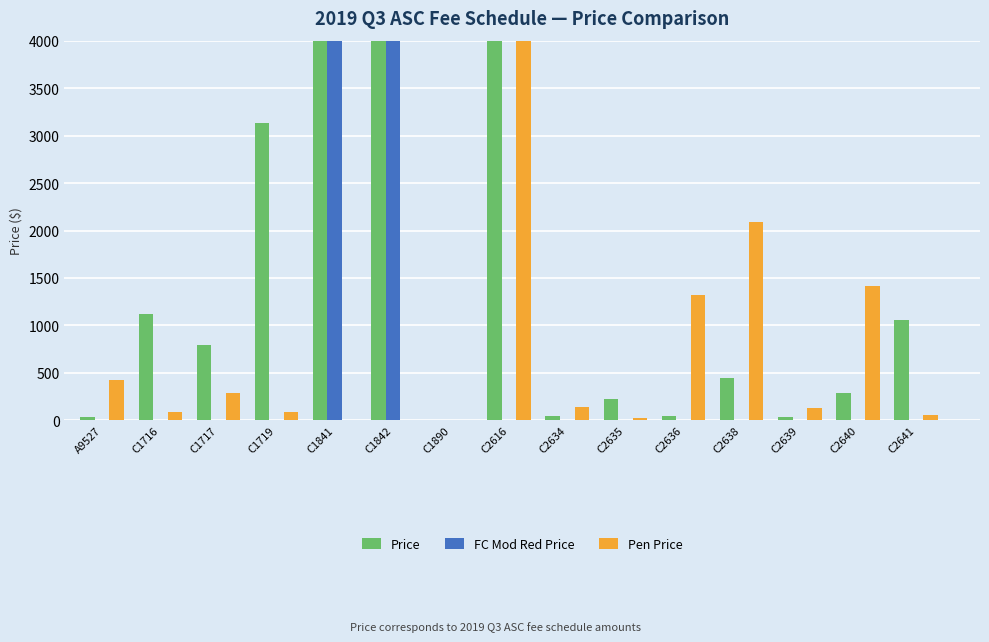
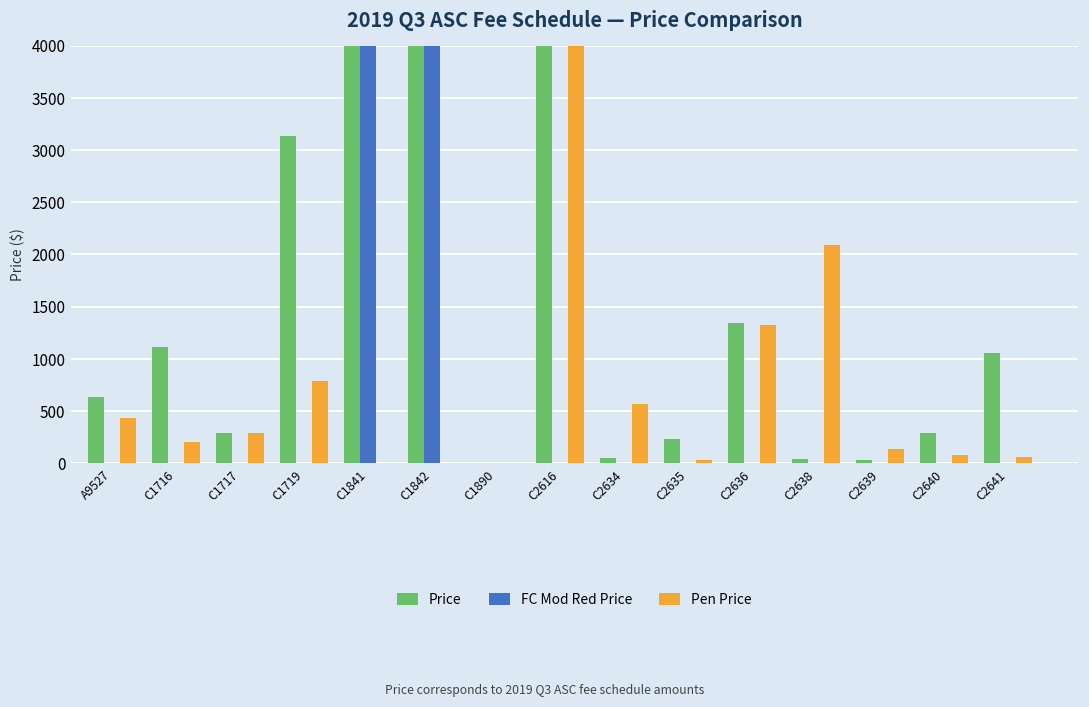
  {
    "Price": {
-     "A9527": 0,
+     "A9527": 600,
      "C1716": 1100,
-     "C1717": 800,
+     "C1717": 300,
      "C1719": 3100,
      "C1841": 4000,
      "C1842": 4000,
      "C2616": 4000,
      "C2634": 0,
      "C2635": 200,
-     "C2636": 0,
-     "C2638": 500,
+     "C2636": 1300,
+     "C2638": 0,
      "C2639": 0,
      "C2640": 300,
      "C2641": 1100
    },
    "FC Mod Red Price": {
      "A9527": 0,
      "C1716": 0,
      "C1717": 0,
      "C1719": 0,
      "C1841": 4000,
      "C1842": 4000,
      "C1890": 0,
      "C2616": 0,
      "C2634": 0,
      "C2635": 0,
      "C2636": 0,
      "C2638": 0,
      "C2639": 0,
      "C2640": 0,
      "C2641": 0
    },
    "Pen Price": {
      "A9527": 400,
-     "C1716": 100,
+     "C1716": 200,
      "C1717": 300,
-     "C1719": 100,
+     "C1719": 800,
      "C1841": 0,
      "C1842": 0,
      "C1890": 0,
      "C2616": 4000,
-     "C2634": 100,
+     "C2634": 600,
      "C2635": 0,
      "C2636": 1300,
      "C2638": 2100,
      "C2639": 100,
-     "C2640": 1400,
+     "C2640": 100,
      "C2641": 100
    }
  }
